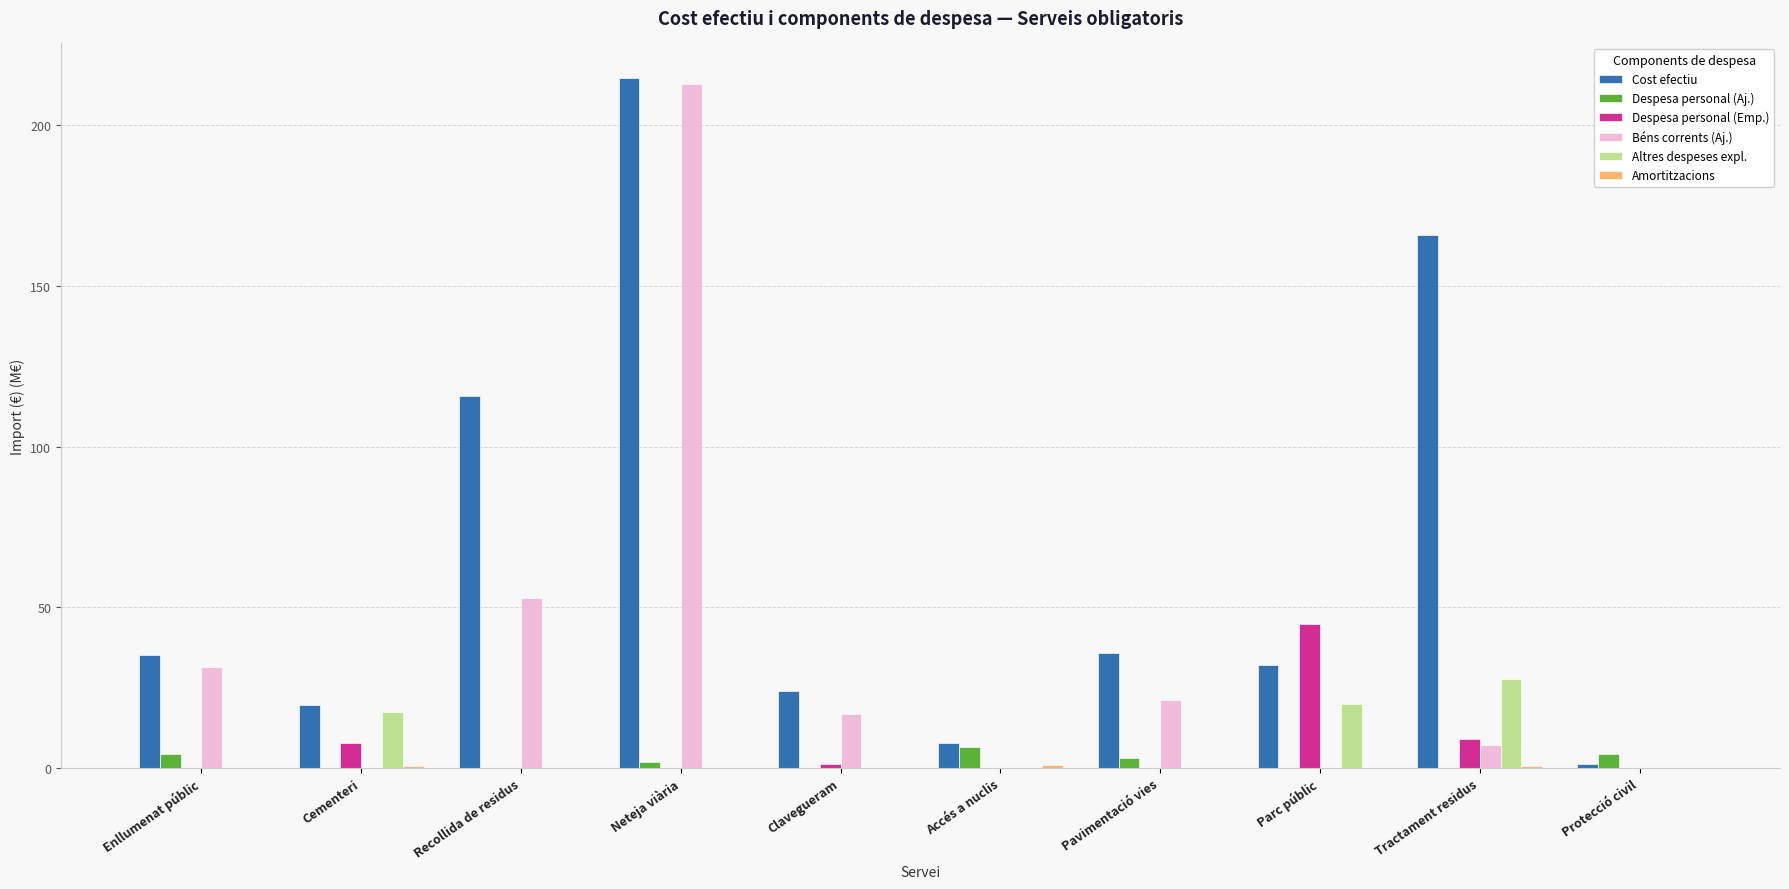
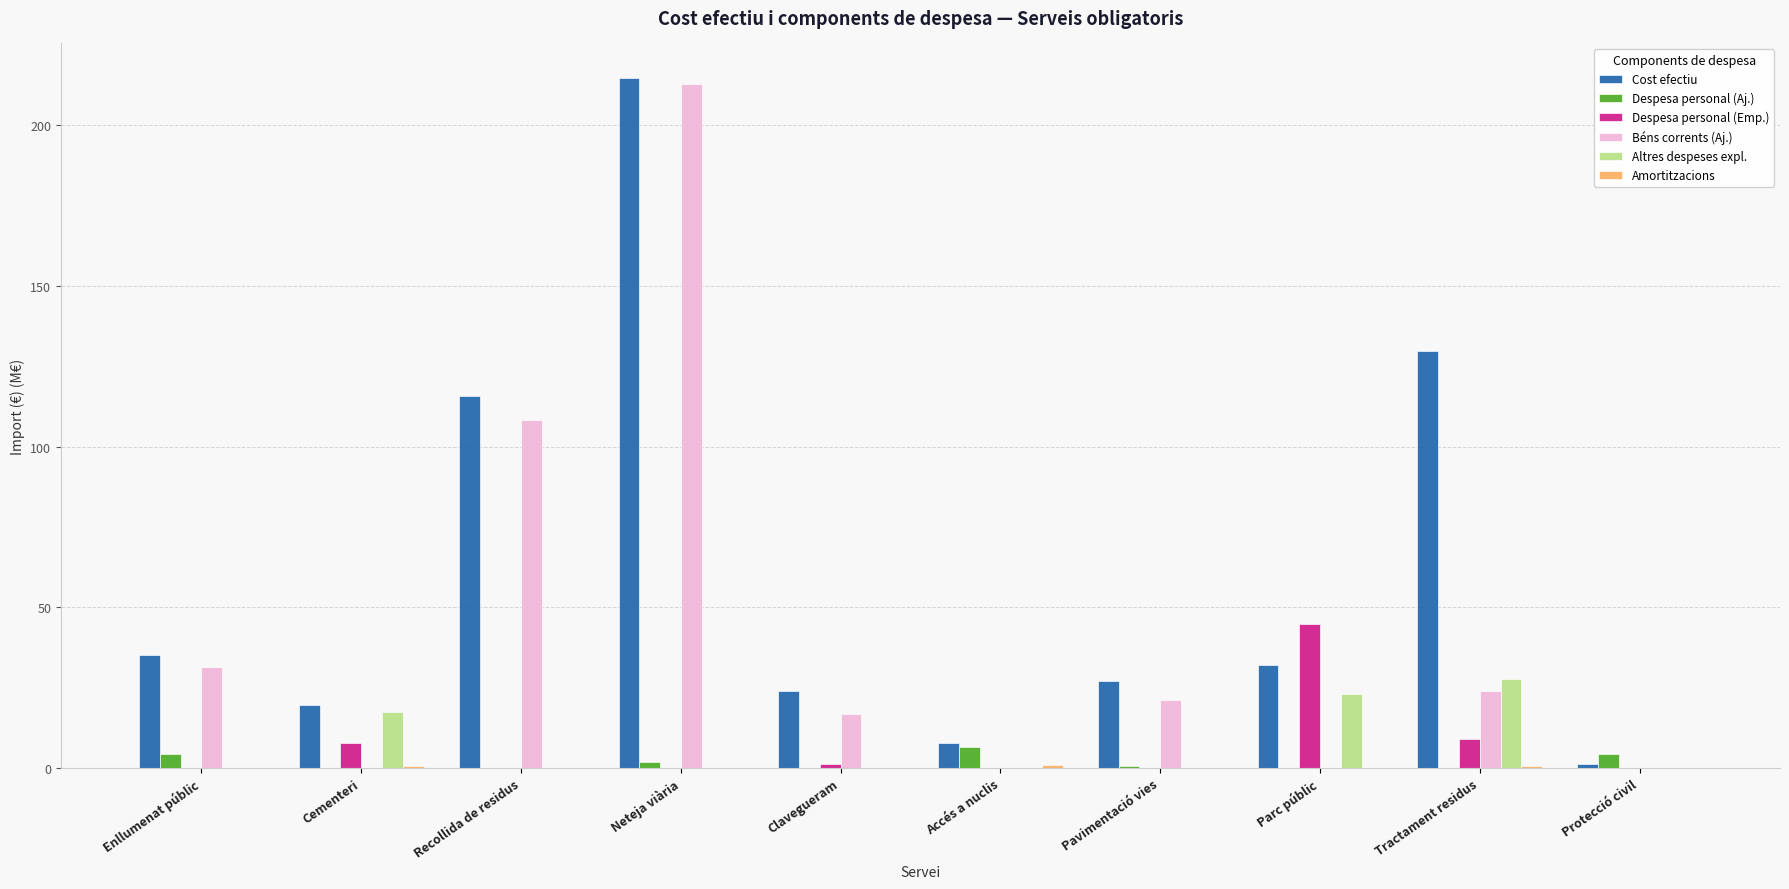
  {
    "Cost efectiu": {
      "Enllumenat públic": 35,
      "Cementeri": 20,
      "Recollida de residus": 116,
      "Neteja viària": 215,
      "Clavegueram": 24,
      "Accés a nuclis": 8,
-     "Pavimentació vies": 36,
+     "Pavimentació vies": 27,
      "Parc públic": 32,
-     "Tractament residus": 166,
+     "Tractament residus": 130,
      "Protecció civil": 1
    },
    "Despesa personal (Aj.)": {
      "Enllumenat públic": 4,
      "Cementeri": 0,
      "Recollida de residus": 0,
      "Neteja viària": 2,
      "Clavegueram": 0,
      "Accés a nuclis": 7,
-     "Pavimentació vies": 3,
+     "Pavimentació vies": 1,
      "Parc públic": 0,
      "Tractament residus": 0,
      "Protecció civil": 4
    },
    "Despesa personal (Emp.)": {
      "Enllumenat públic": 0,
      "Cementeri": 8,
      "Recollida de residus": 0,
      "Neteja viària": 0,
      "Clavegueram": 1,
      "Accés a nuclis": 0,
      "Pavimentació vies": 0,
      "Parc públic": 45,
      "Tractament residus": 9,
      "Protecció civil": 0
    },
    "Béns corrents (Aj.)": {
      "Enllumenat públic": 31,
      "Cementeri": 0,
-     "Recollida de residus": 53,
+     "Recollida de residus": 108,
      "Neteja viària": 213,
      "Clavegueram": 17,
      "Accés a nuclis": 0,
      "Pavimentació vies": 21,
      "Parc públic": 0,
-     "Tractament residus": 7,
+     "Tractament residus": 24,
      "Protecció civil": 0
    },
    "Altres despeses expl.": {
      "Enllumenat públic": 0,
      "Cementeri": 17,
      "Recollida de residus": 0,
      "Neteja viària": 0,
      "Clavegueram": 0,
      "Accés a nuclis": 0,
      "Pavimentació vies": 0,
-     "Parc públic": 20,
+     "Parc públic": 23,
      "Tractament residus": 28,
      "Protecció civil": 0
    },
    "Amortitzacions": {
      "Enllumenat públic": 0,
      "Clavegueram": 0,
      "Accés a nuclis": 1,
      "Pavimentació vies": 0,
      "Parc públic": 0,
      "Protecció civil": 0
    }
  }
